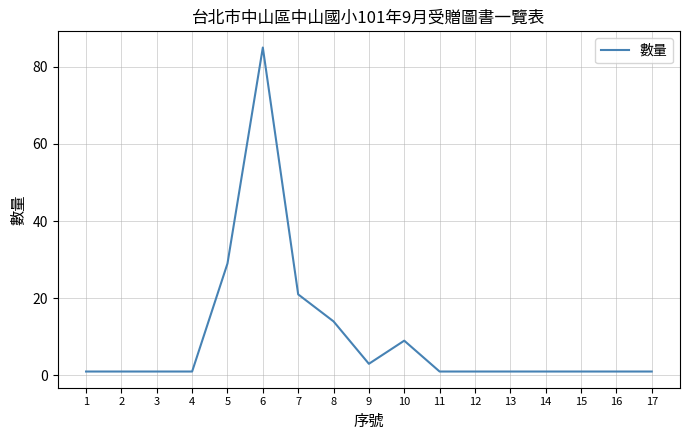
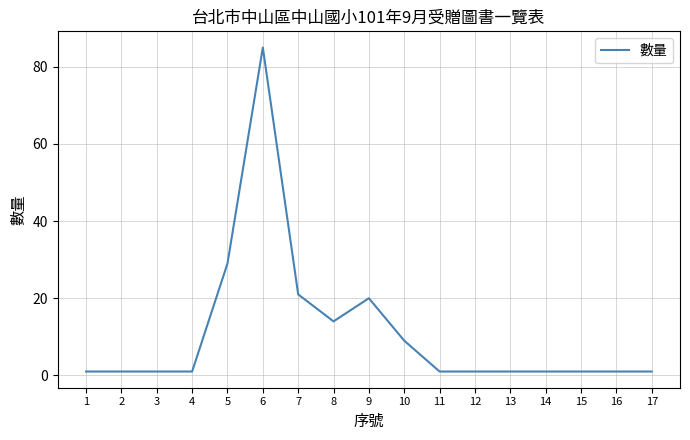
  {
    "1": 1,
    "2": 1,
    "3": 1,
    "4": 1,
    "5": 29,
    "6": 85,
    "7": 21,
    "8": 14,
-   "9": 3,
+   "9": 20,
    "10": 9,
    "11": 1,
    "12": 1,
    "13": 1,
    "14": 1,
    "15": 1,
    "16": 1,
    "17": 1
  }
